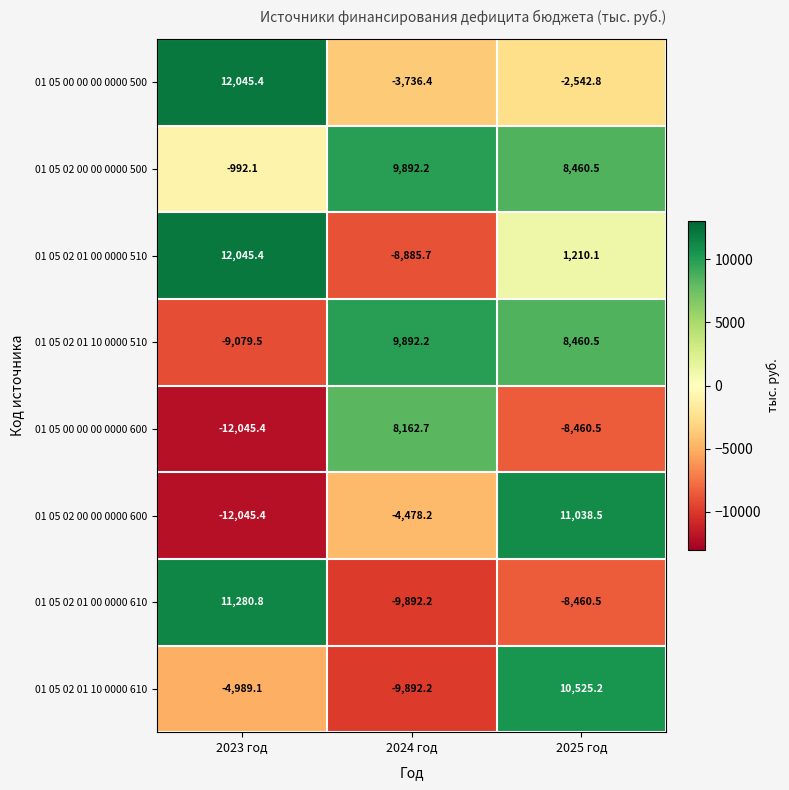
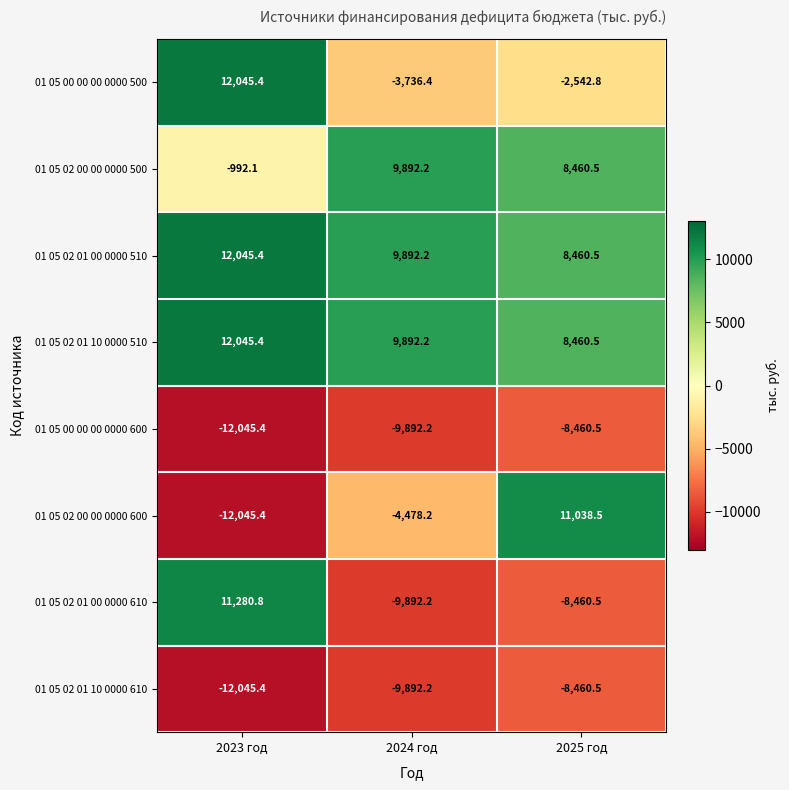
  {
    "01 05 00 00 00 0000 500": {
      "2023 год": "12,045.4",
      "2024 год": "-3,736.4",
      "2025 год": "-2,542.8"
    },
    "01 05 02 00 00 0000 500": {
      "2023 год": "-992.1",
      "2024 год": "9,892.2",
      "2025 год": "8,460.5"
    },
    "01 05 02 01 00 0000 510": {
      "2023 год": "12,045.4",
-     "2024 год": "-8,885.7",
-     "2025 год": "1,210.1"
+     "2024 год": "9,892.2",
+     "2025 год": "8,460.5"
    },
    "01 05 02 01 10 0000 510": {
-     "2023 год": "-9,079.5",
+     "2023 год": "12,045.4",
      "2024 год": "9,892.2",
      "2025 год": "8,460.5"
    },
    "01 05 00 00 00 0000 600": {
      "2023 год": "-12,045.4",
-     "2024 год": "8,162.7",
+     "2024 год": "-9,892.2",
      "2025 год": "-8,460.5"
    },
    "01 05 02 00 00 0000 600": {
      "2023 год": "-12,045.4",
      "2024 год": "-4,478.2",
      "2025 год": "11,038.5"
    },
    "01 05 02 01 00 0000 610": {
      "2023 год": "11,280.8",
      "2024 год": "-9,892.2",
      "2025 год": "-8,460.5"
    },
    "01 05 02 01 10 0000 610": {
-     "2023 год": "-4,989.1",
+     "2023 год": "-12,045.4",
      "2024 год": "-9,892.2",
-     "2025 год": "10,525.2"
+     "2025 год": "-8,460.5"
    }
  }
